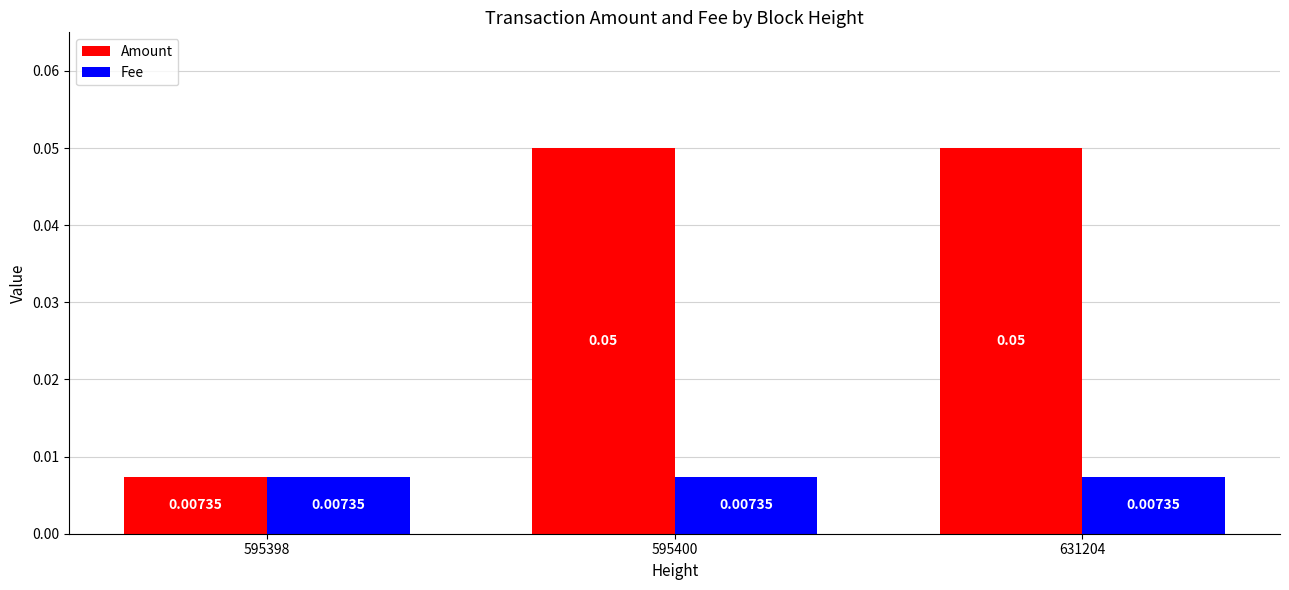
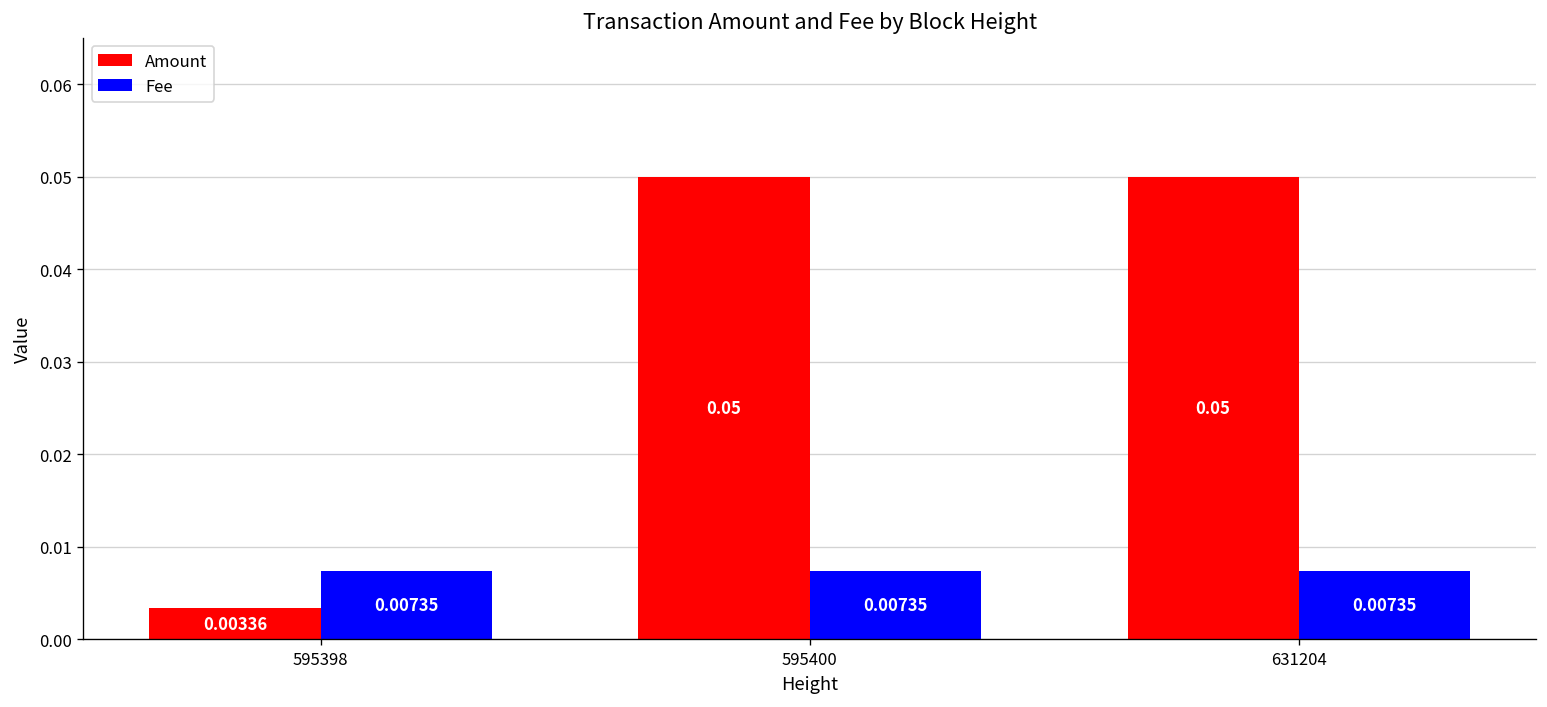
  {
    "Amount": {
-     "595398": 0.00735,
+     "595398": 0.00336,
      "595400": 0.05,
      "631204": 0.05
    },
    "Fee": {
      "595398": 0.00735,
      "595400": 0.00735,
      "631204": 0.00735
    }
  }
